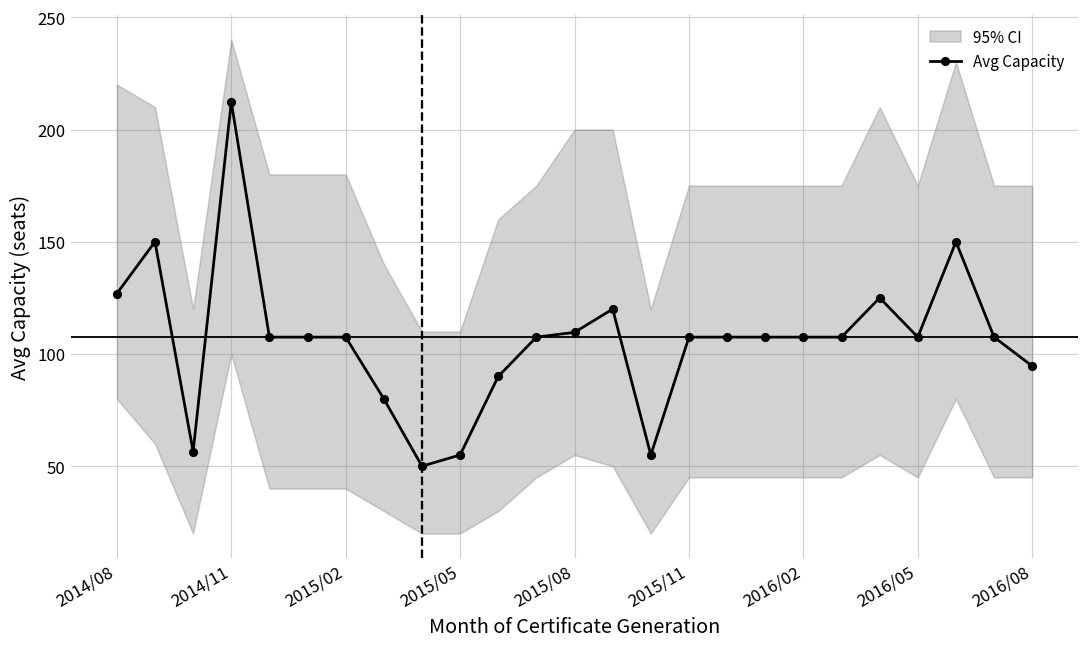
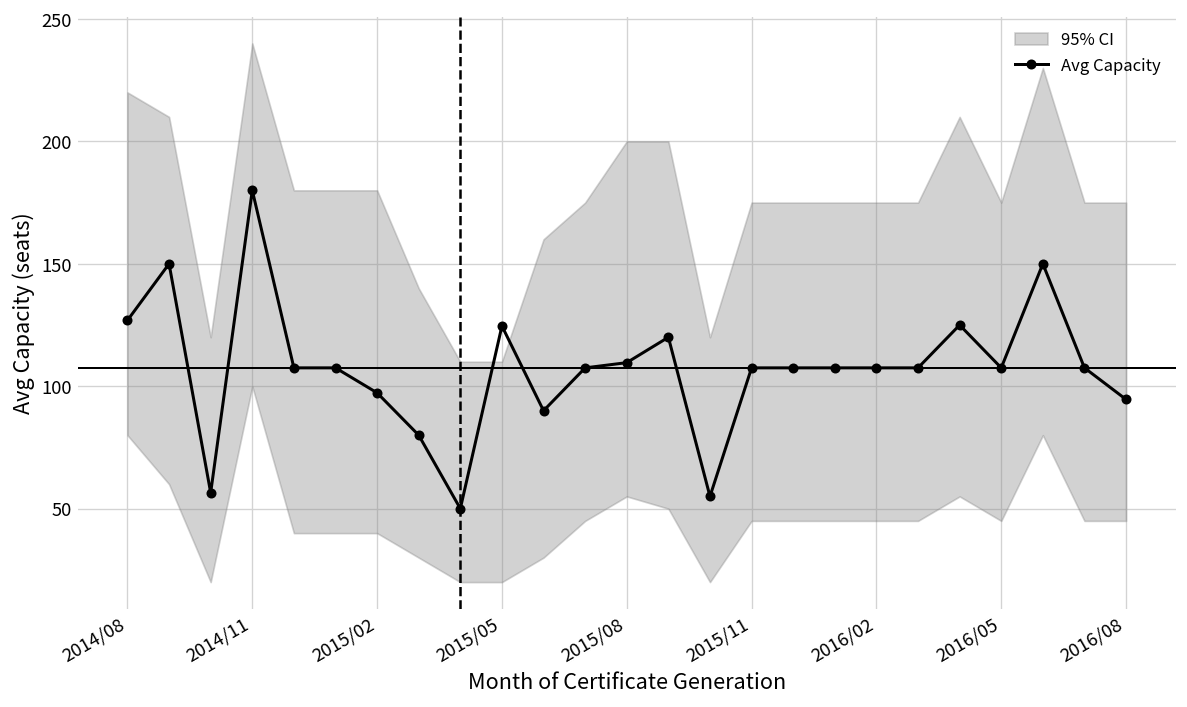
  {
    "Avg Capacity": {
      "2014/08": 127,
-     "2014/11": 212,
-     "2015/02": 108,
-     "2015/05": 55,
+     "2014/11": 180,
+     "2015/02": 97,
+     "2015/05": 125,
      "2015/08": 110,
      "2015/11": 108,
      "2016/02": 108,
      "2016/05": 108,
      "2016/08": 95
    }
  }
